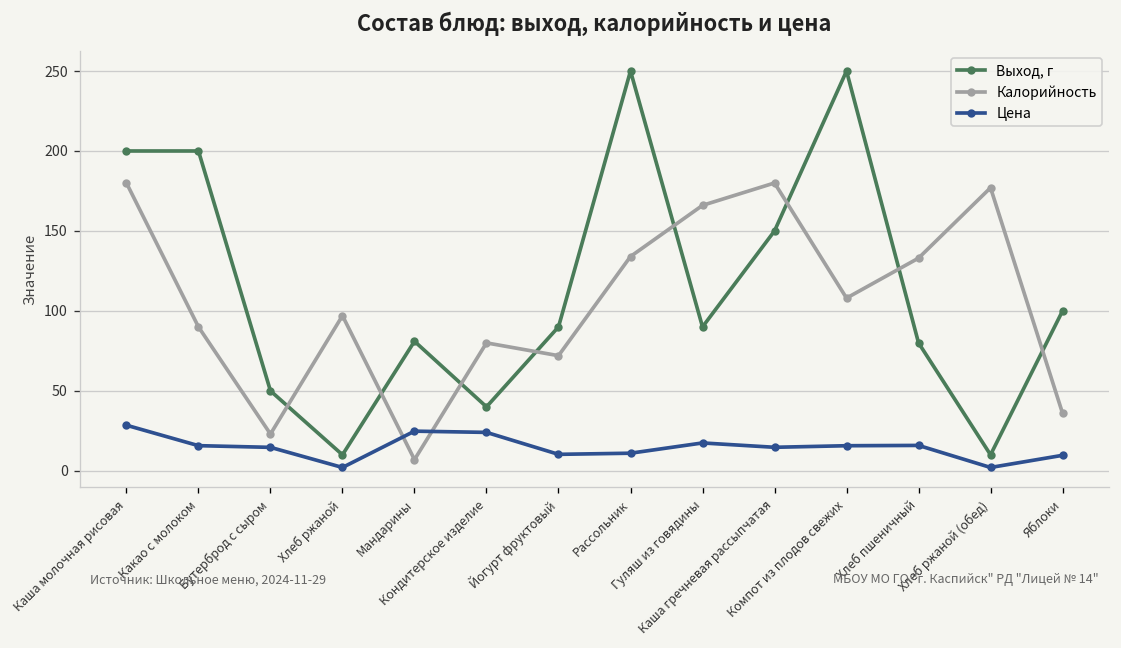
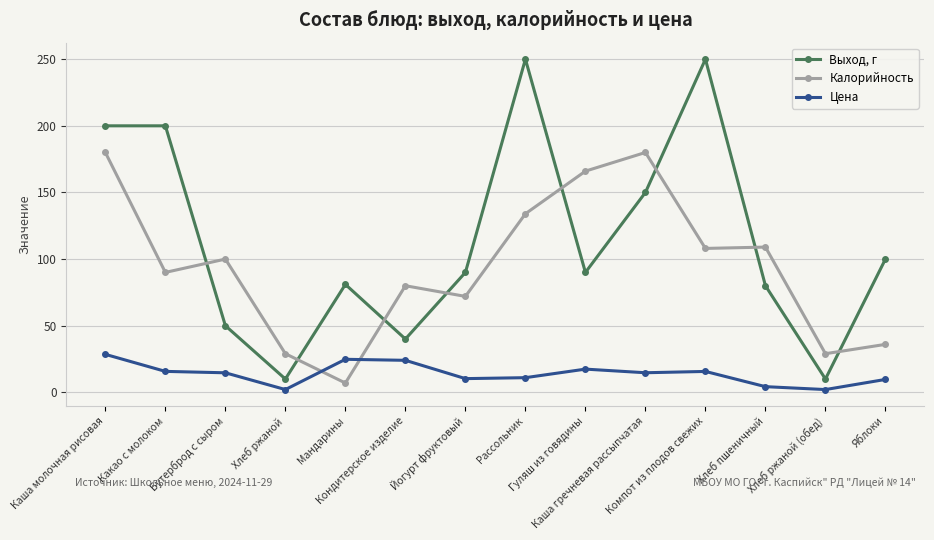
  {
    "Выход, г": {
      "Каша молочная рисовая": 200,
      "Какао с молоком": 200,
      "Бутерброд с сыром": 50,
      "Хлеб ржаной": 10,
      "Мандарины": 81,
      "Кондитерское изделие": 40,
      "Йогурт фруктовый": 90,
      "Рассольник": 250,
      "Гуляш из говядины": 90,
      "Каша гречневая рассыпчатая": 150,
      "Компот из плодов свежих": 250,
      "Хлеб пшеничный": 80,
      "Хлеб ржаной (обед)": 10,
      "Яблоки": 100
    },
    "Калорийность": {
      "Каша молочная рисовая": 180,
      "Какао с молоком": 90,
-     "Бутерброд с сыром": 23,
-     "Хлеб ржаной": 97,
+     "Бутерброд с сыром": 100,
+     "Хлеб ржаной": 29,
      "Мандарины": 7,
      "Кондитерское изделие": 80,
      "Йогурт фруктовый": 72,
      "Рассольник": 134,
      "Гуляш из говядины": 166,
      "Каша гречневая рассыпчатая": 180,
      "Компот из плодов свежих": 108,
-     "Хлеб пшеничный": 133,
-     "Хлеб ржаной (обед)": 177,
+     "Хлеб пшеничный": 109,
+     "Хлеб ржаной (обед)": 29,
      "Яблоки": 36
    },
    "Цена": {
      "Каша молочная рисовая": 29,
      "Какао с молоком": 16,
      "Бутерброд с сыром": 15,
      "Хлеб ржаной": 2,
      "Мандарины": 25,
      "Кондитерское изделие": 24,
      "Йогурт фруктовый": 10,
      "Рассольник": 11,
      "Гуляш из говядины": 17,
      "Каша гречневая рассыпчатая": 15,
      "Компот из плодов свежих": 16,
-     "Хлеб пшеничный": 16,
+     "Хлеб пшеничный": 4,
      "Хлеб ржаной (обед)": 2,
      "Яблоки": 10
    }
  }
